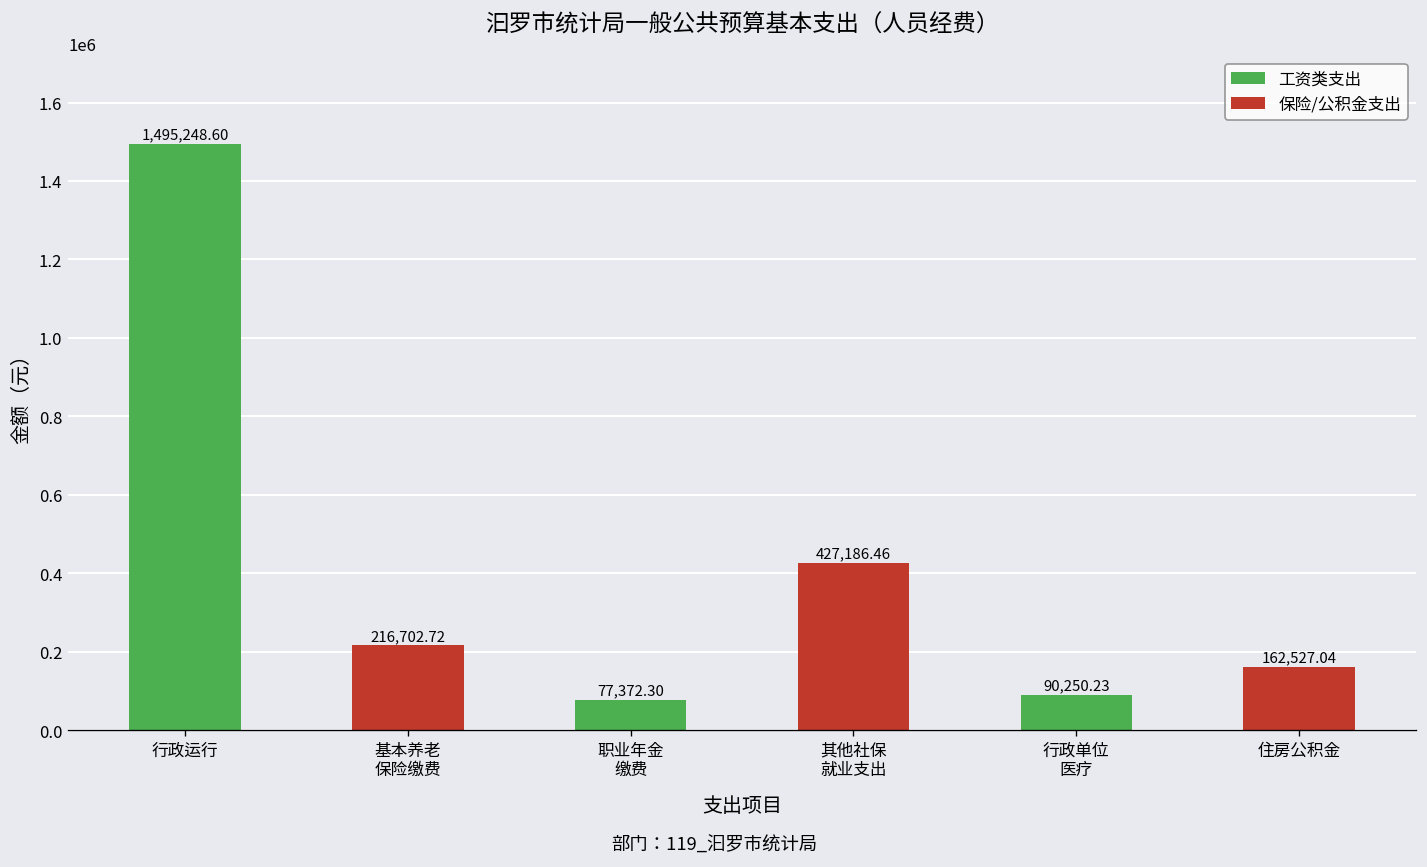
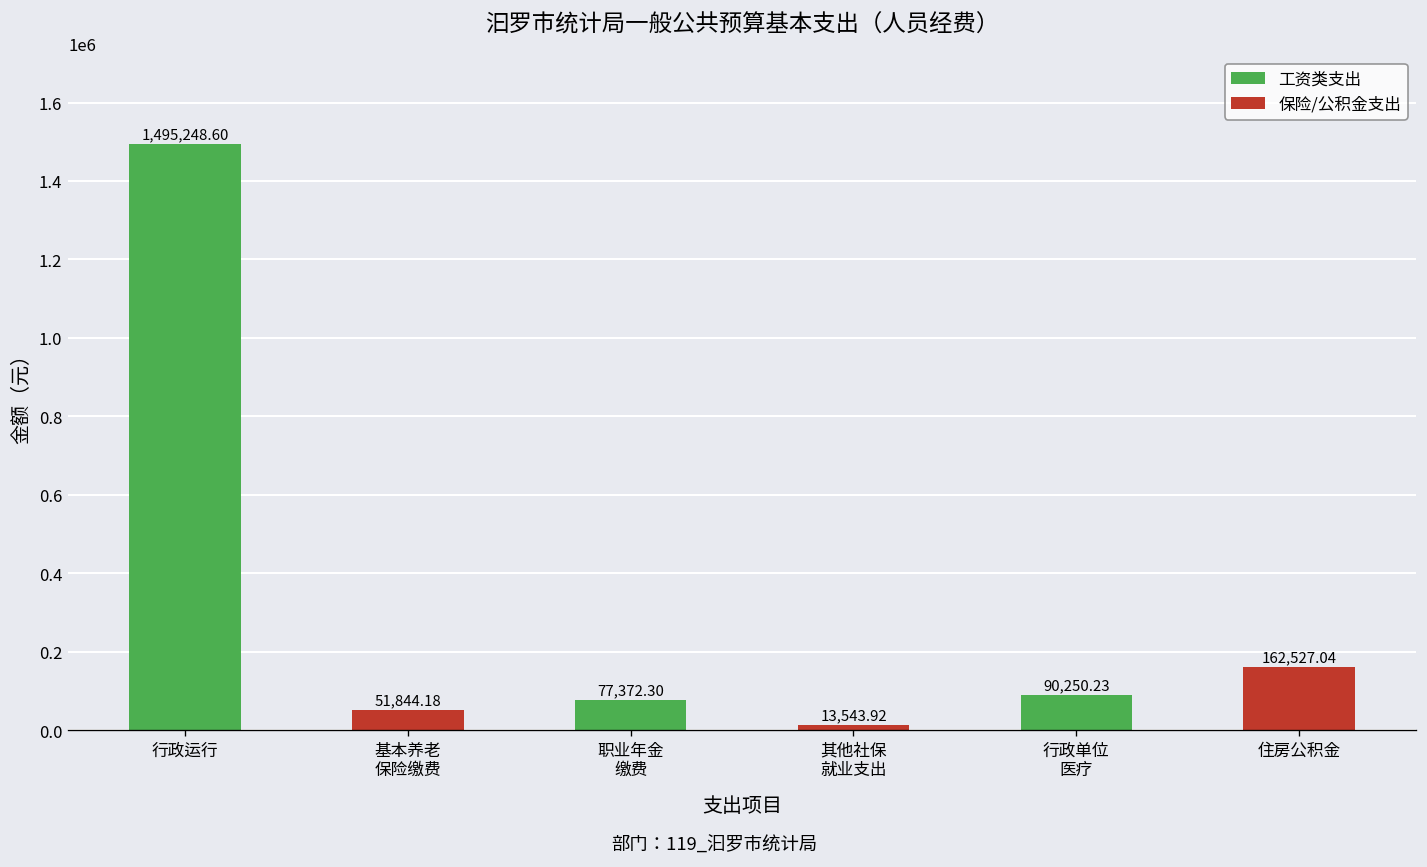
  {
    "行政运行": "1,495,248.60",
-   "基本养老 保险缴费": "216,702.72",
+   "基本养老 保险缴费": "51,844.18",
    "职业年金 缴费": "77,372.30",
-   "其他社保 就业支出": "427,186.46",
+   "其他社保 就业支出": "13,543.92",
    "行政单位 医疗": "90,250.23",
    "住房公积金": "162,527.04"
  }
